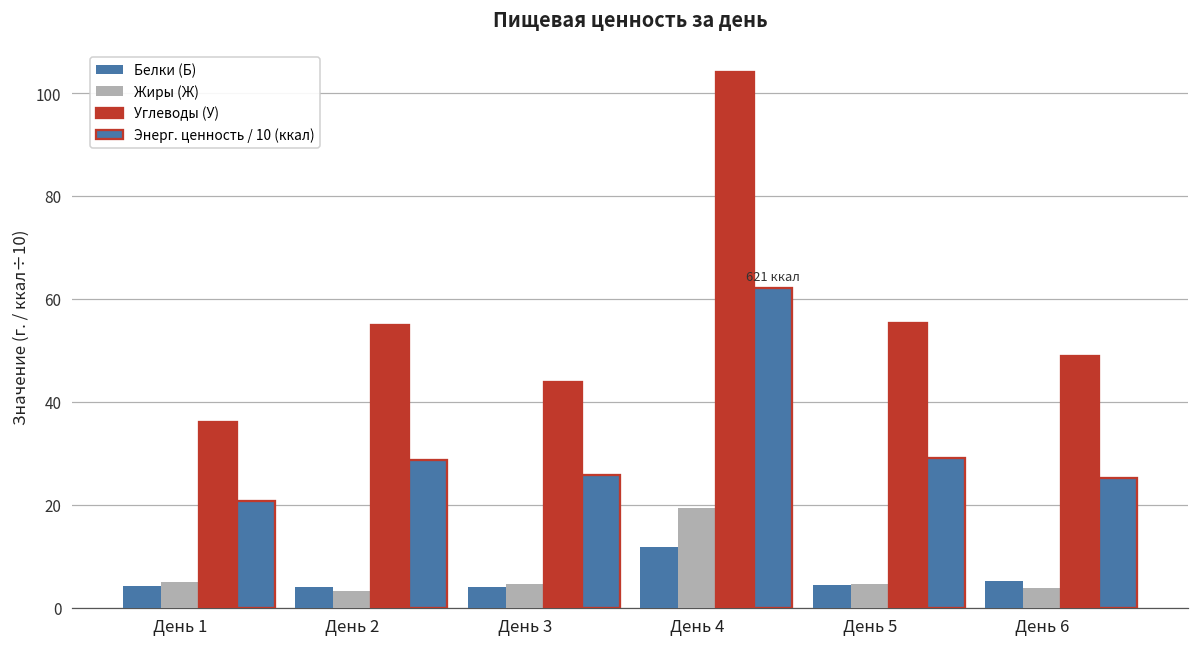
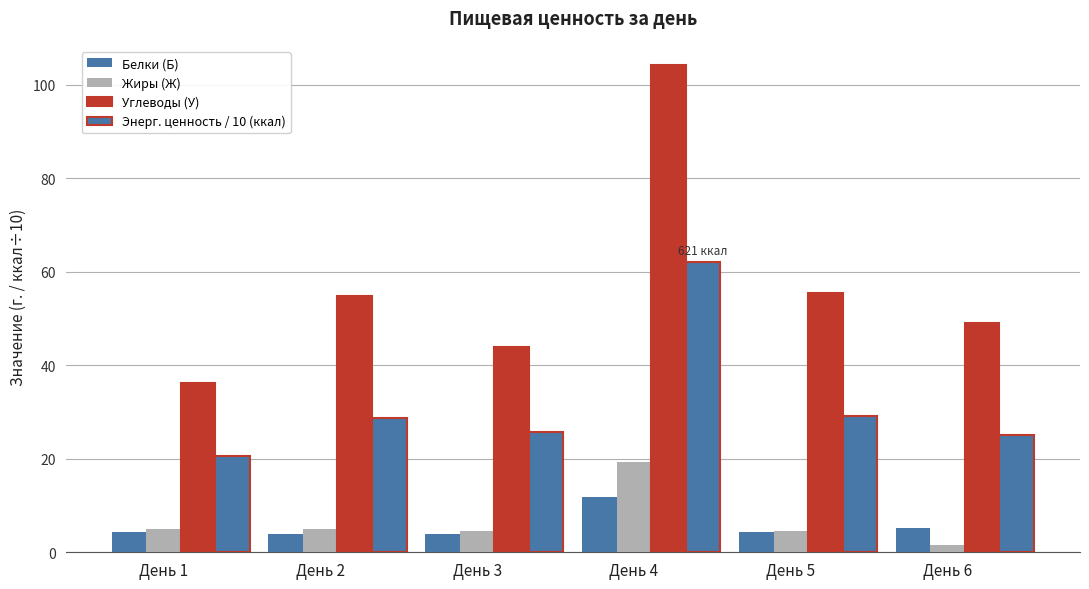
  {
    "Жиры (Ж)": {
      "День 1": 5,
-     "День 2": 3,
+     "День 2": 5,
      "День 3": 5,
      "День 4": 19,
      "День 5": 5,
-     "День 6": 4
+     "День 6": 2
    },
    "Углеводы (У)": {
      "День 1": 36,
      "День 2": 55,
      "День 3": 44,
      "День 4": 104,
      "День 5": 55,
      "День 6": 49
    }
  }
